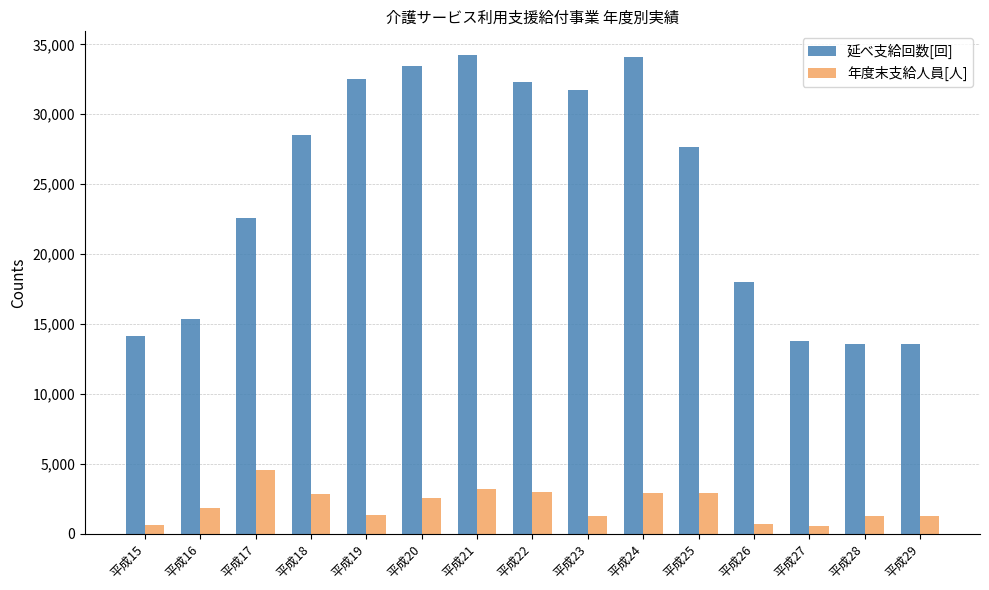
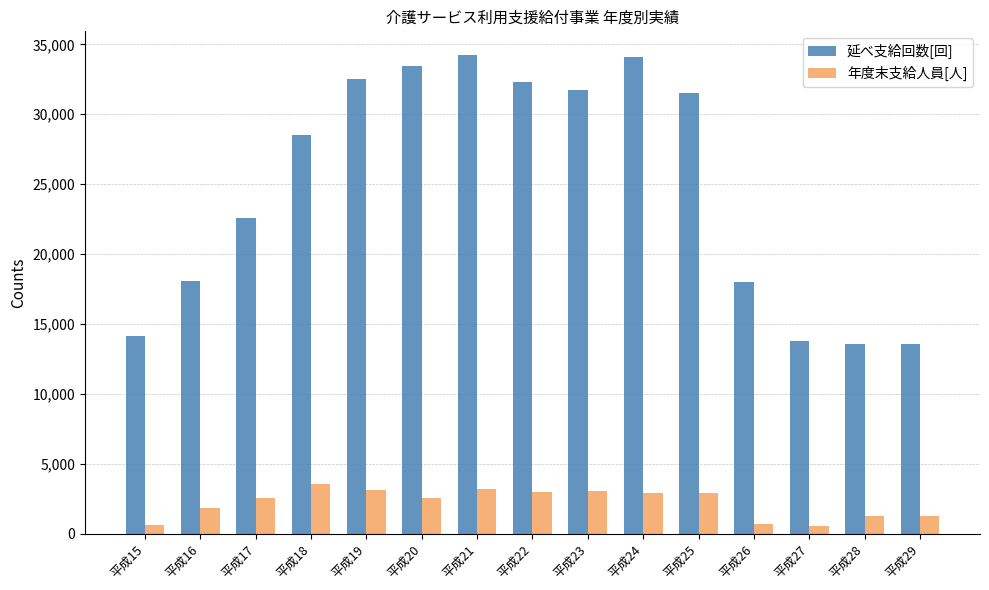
  {
    "延べ支給回数[回]": {
      "平成15": "14,100",
-     "平成16": "15,300",
+     "平成16": "18,000",
      "平成17": "22,600",
      "平成18": "28,500",
      "平成19": "32,500",
      "平成20": "33,400",
      "平成21": "34,200",
      "平成22": "32,300",
      "平成23": "31,800",
      "平成24": "34,100",
-     "平成25": "27,600",
+     "平成25": "31,500",
      "平成26": "18,000",
      "平成27": "13,700",
      "平成28": "13,500",
      "平成29": "13,600"
    },
    "年度末支給人員[人]": {
      "平成15": "600",
      "平成16": "1,800",
-     "平成17": "4,500",
-     "平成18": "2,900",
-     "平成19": "1,300",
+     "平成17": "2,500",
+     "平成18": "3,500",
+     "平成19": "3,100",
      "平成20": "2,500",
      "平成21": "3,200",
      "平成22": "3,000",
-     "平成23": "1,200",
+     "平成23": "3,000",
      "平成24": "2,900",
      "平成25": "2,900",
      "平成26": "700",
      "平成27": "600",
      "平成28": "1,300",
      "平成29": "1,300"
    }
  }
